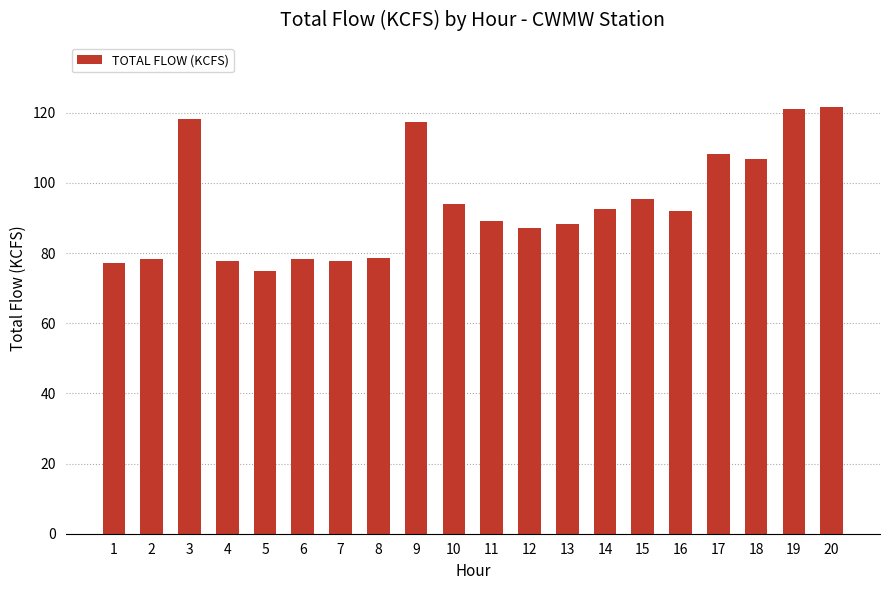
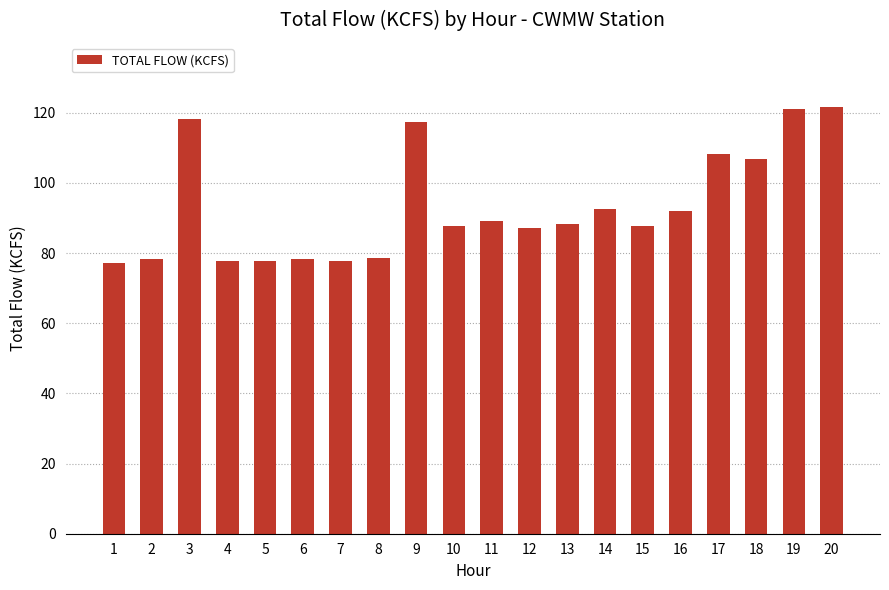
  {
    "1": 77,
    "2": 78,
    "3": 118,
    "4": 78,
-   "5": 75,
+   "5": 78,
    "6": 78,
    "7": 78,
    "8": 79,
    "9": 117,
-   "10": 94,
+   "10": 88,
    "11": 89,
    "12": 87,
    "13": 88,
    "14": 93,
-   "15": 95,
+   "15": 88,
    "16": 92,
    "17": 108,
    "18": 107,
    "19": 121,
    "20": 122
  }
